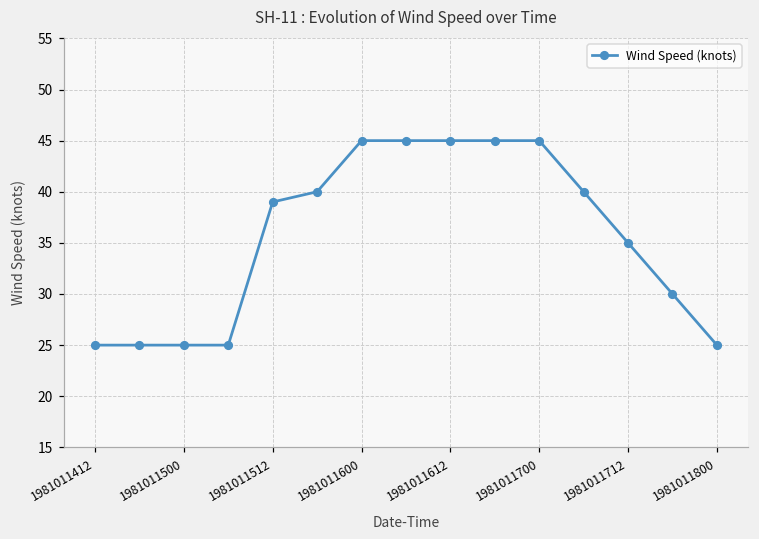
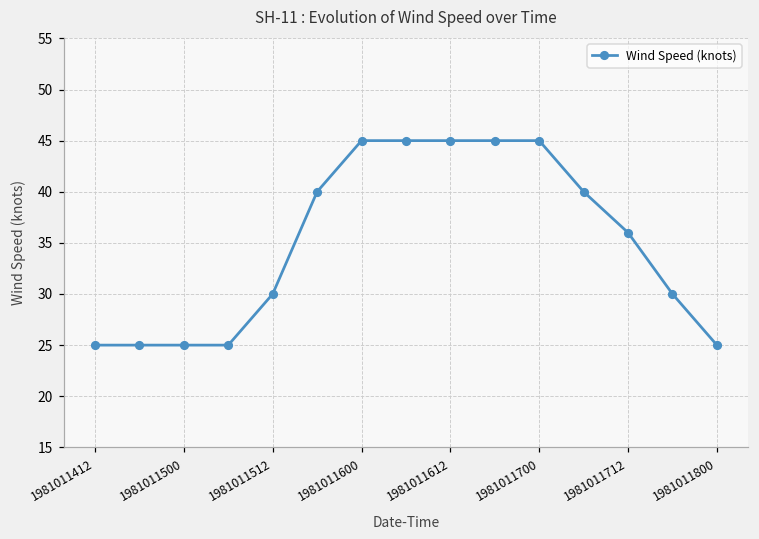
  {
    "1981011412": 25,
    "1981011500": 25,
-   "1981011512": 39,
+   "1981011512": 30,
    "1981011600": 45,
    "1981011612": 45,
    "1981011700": 45,
-   "1981011712": 35,
+   "1981011712": 36,
    "1981011800": 25
  }
